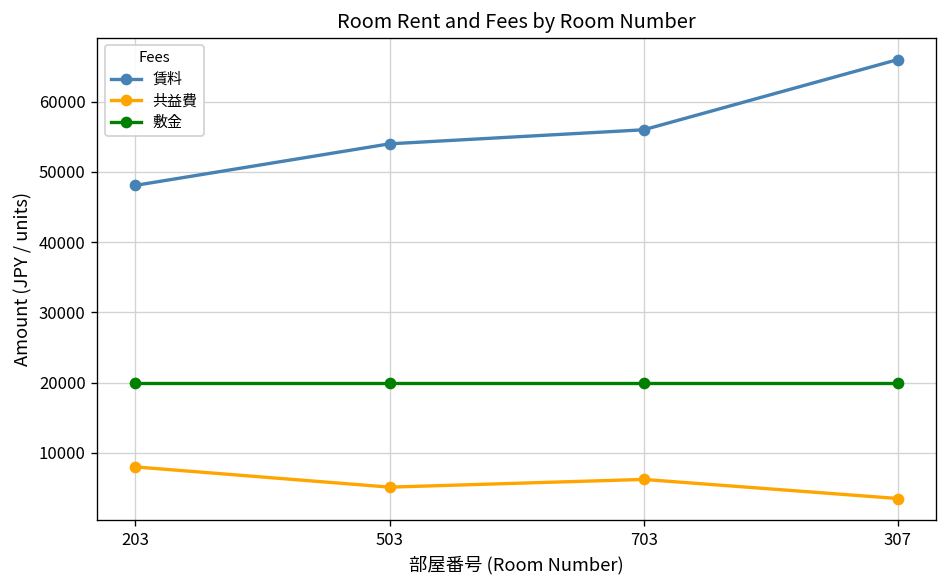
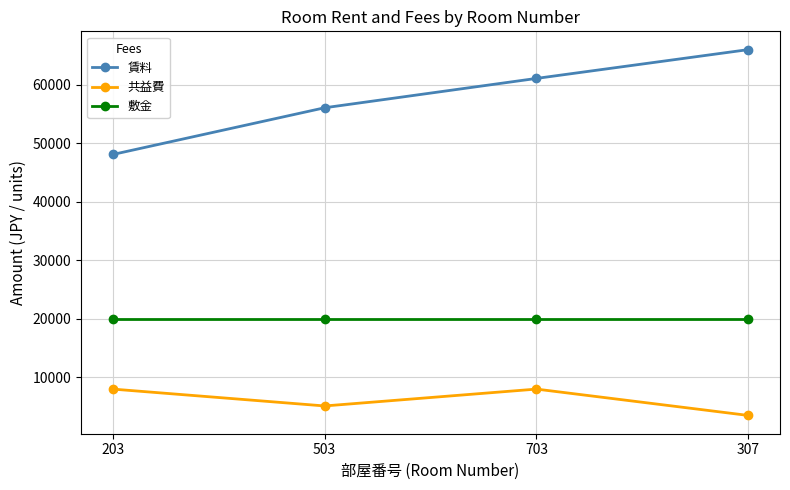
  {
    "賃料": {
      "203": 48000,
-     "503": 54000,
-     "703": 56000,
+     "503": 56000,
+     "703": 61000,
      "307": 66000
    },
    "共益費": {
      "203": 8000,
      "503": 5000,
-     "703": 6000,
+     "703": 8000,
      "307": 4000
    },
    "敷金": {
      "203": 20000,
      "503": 20000,
      "703": 20000,
      "307": 20000
    }
  }
